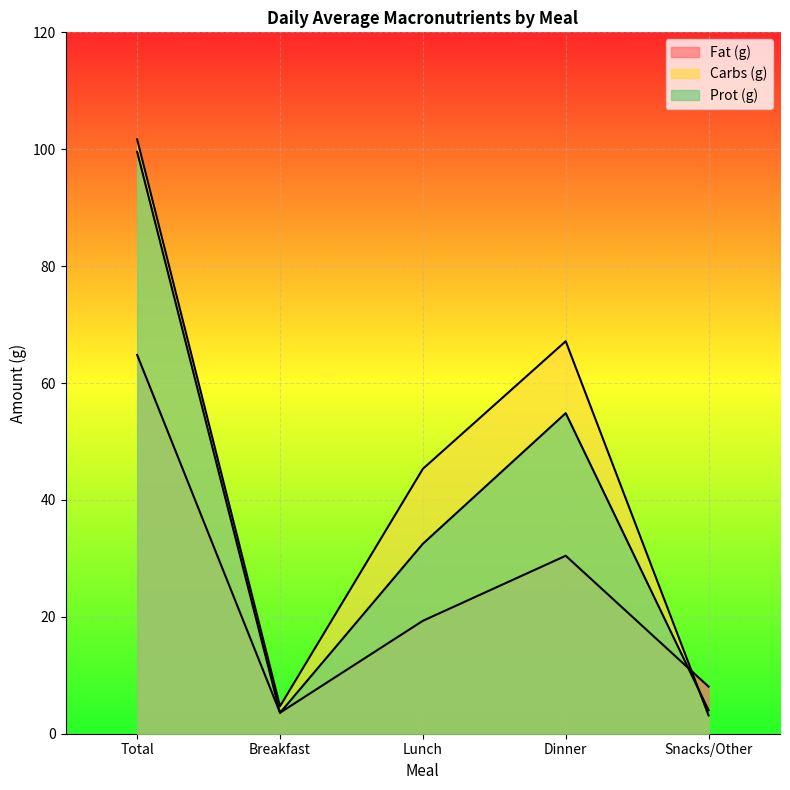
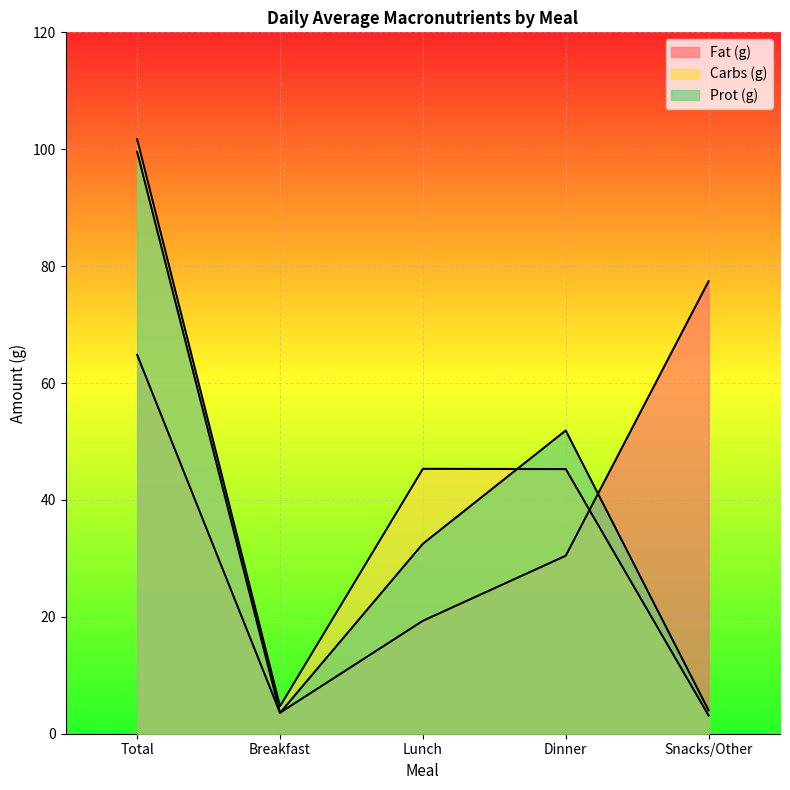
  {
    "Fat (g)": {
      "Total": 65,
      "Lunch": 19,
      "Dinner": 30,
-     "Snacks/Other": 8
+     "Snacks/Other": 77
    },
    "Carbs (g)": {
      "Total": 102,
      "Breakfast": 5,
      "Lunch": 45,
-     "Dinner": 67,
+     "Dinner": 45,
      "Snacks/Other": 3
    },
    "Prot (g)": {
      "Total": 100,
      "Lunch": 33,
-     "Dinner": 55,
+     "Dinner": 52,
      "Snacks/Other": 4
    }
  }
